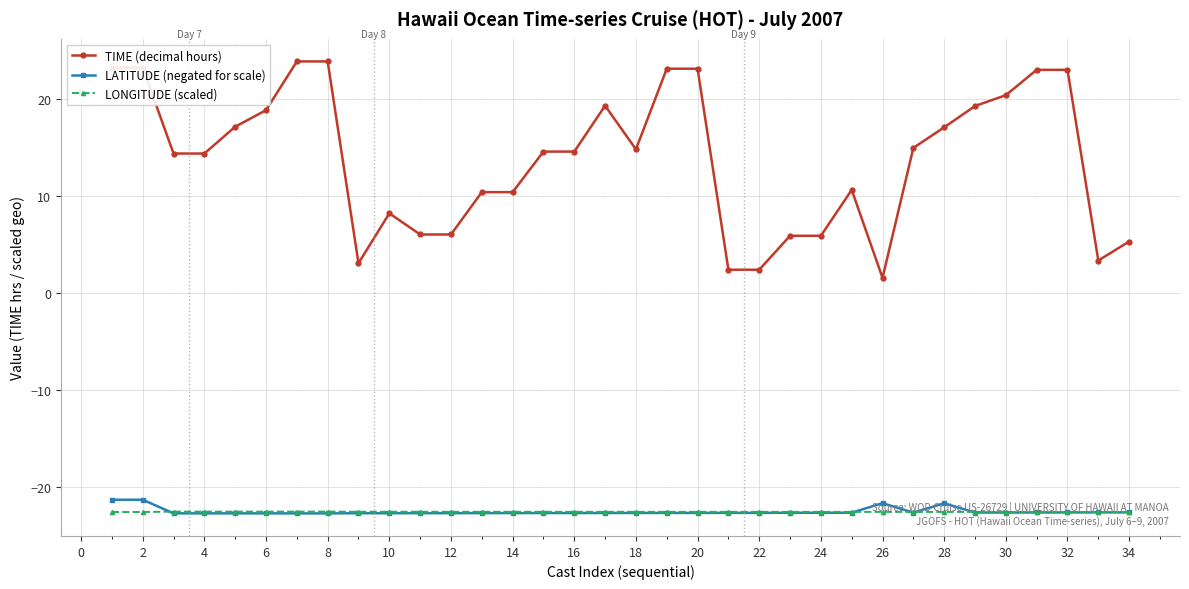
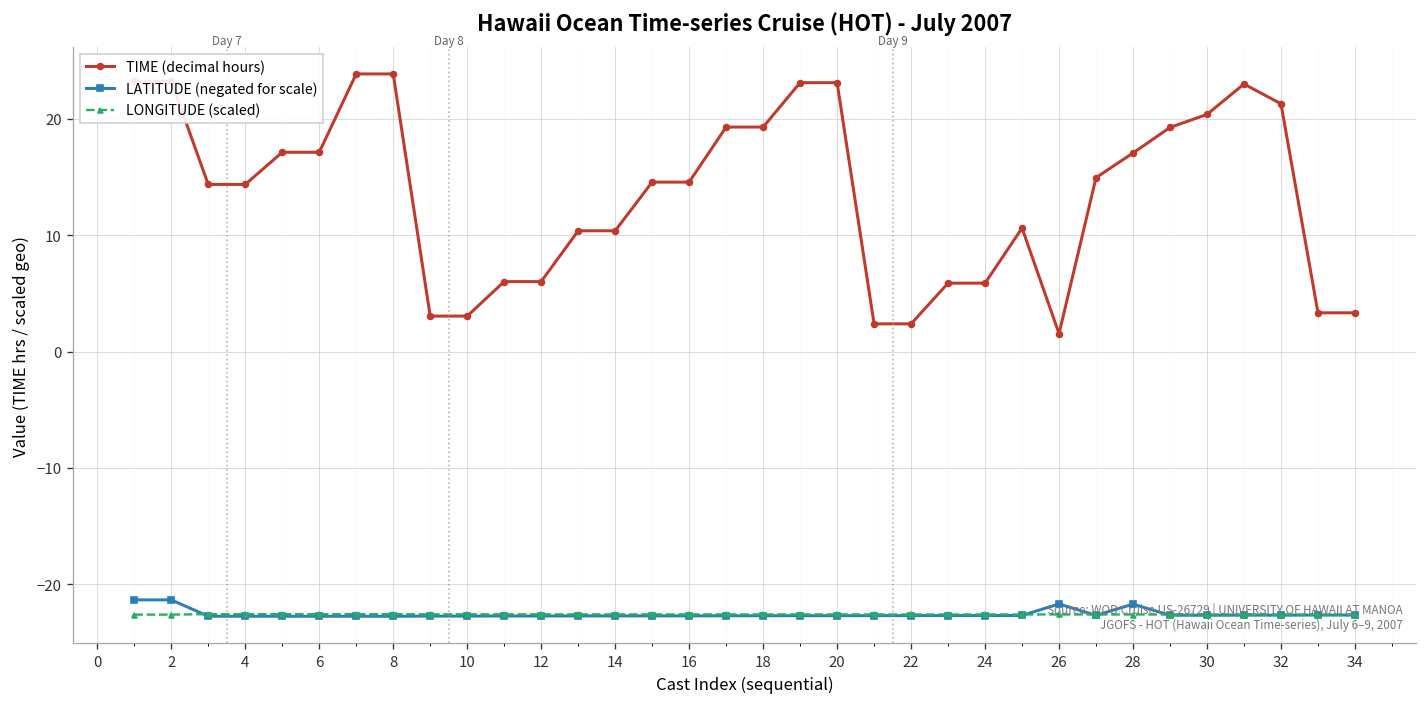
  {
    "TIME (decimal hours)": {
      "4": 14,
-     "6": 19,
+     "6": 17,
      "8": 24,
-     "10": 8,
+     "10": 3,
      "12": 6,
      "14": 10,
      "16": 15,
-     "18": 15,
+     "18": 19,
      "20": 23,
      "22": 2,
      "24": 6,
      "26": 2,
      "28": 17,
      "30": 20,
-     "32": 23,
-     "34": 5
+     "32": 21,
+     "34": 3
    },
    "LATITUDE (negated for scale)": {
      "2": -21
    },
    "LONGITUDE (scaled)": {
      "2": -23
    }
  }
